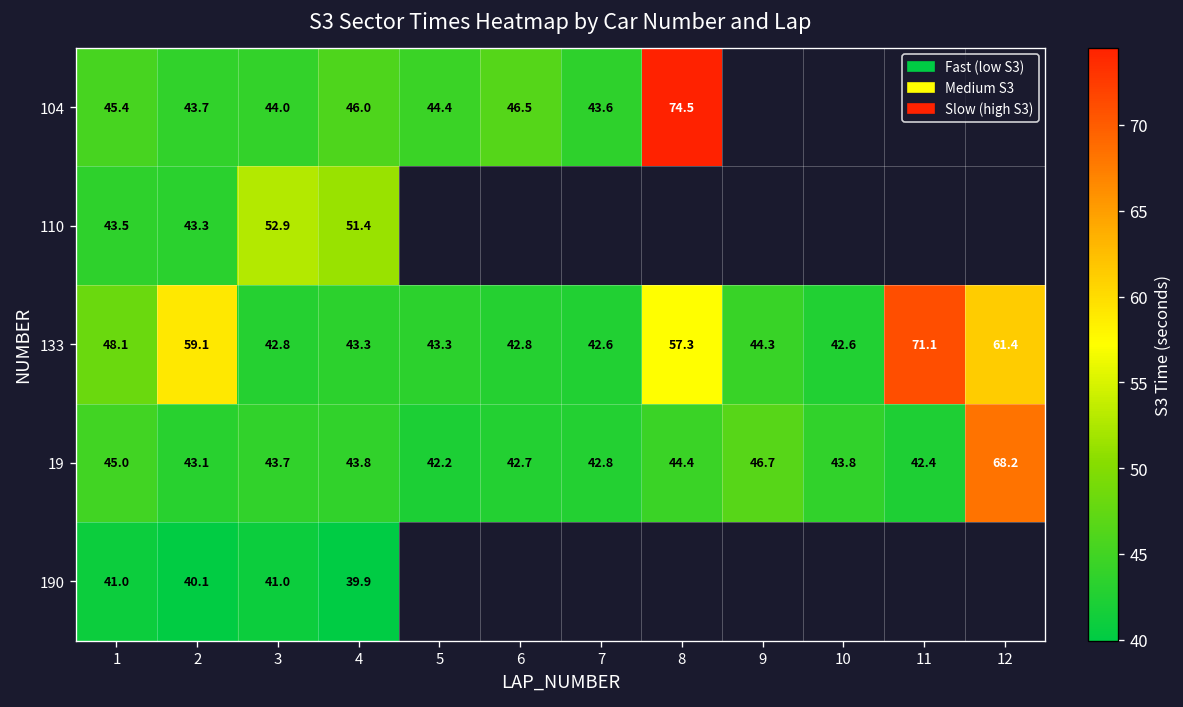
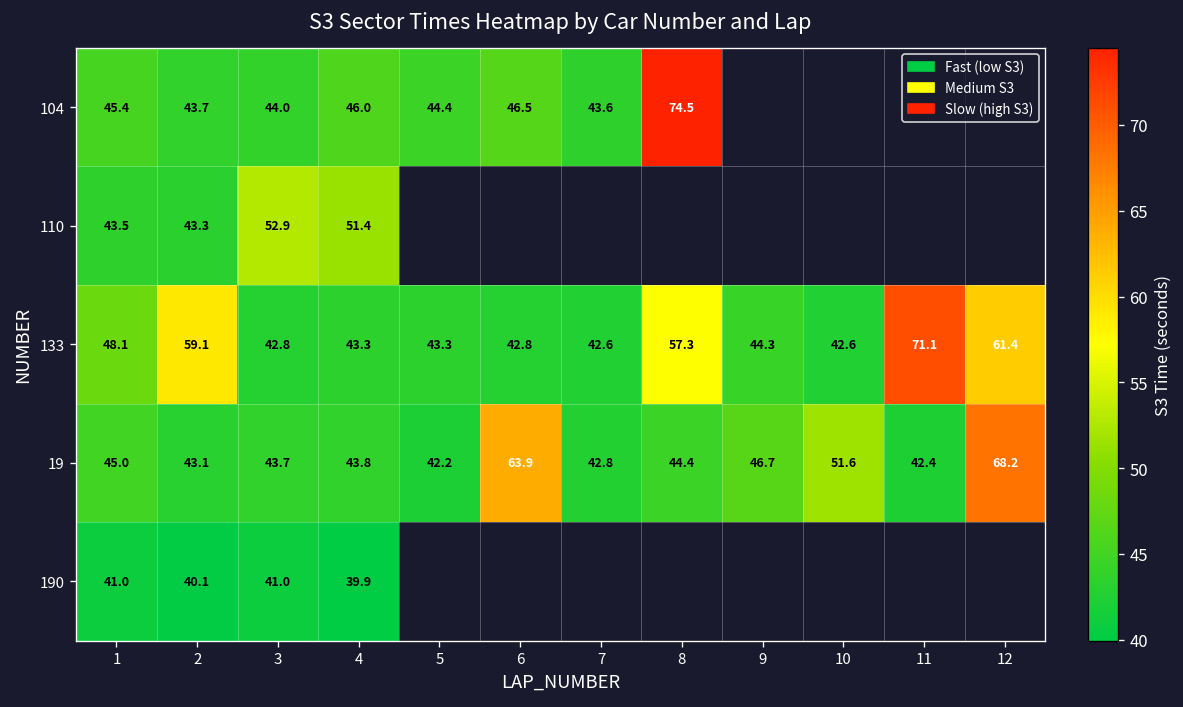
  {
    "104": {
      "1": 45.4,
      "2": 43.7,
      "3": 44.0,
      "4": 46.0,
      "5": 44.4,
      "6": 46.5,
      "7": 43.6,
      "8": 74.5
    },
    "110": {
      "1": 43.5,
      "2": 43.3,
      "3": 52.9,
      "4": 51.4
    },
    "133": {
      "1": 48.1,
      "2": 59.1,
      "3": 42.8,
      "4": 43.3,
      "5": 43.3,
      "6": 42.8,
      "7": 42.6,
      "8": 57.3,
      "9": 44.3,
      "10": 42.6,
      "11": 71.1,
      "12": 61.4
    },
    "19": {
      "1": 45.0,
      "2": 43.1,
      "3": 43.7,
      "4": 43.8,
      "5": 42.2,
-     "6": 42.7,
+     "6": 63.9,
      "7": 42.8,
      "8": 44.4,
      "9": 46.7,
-     "10": 43.8,
+     "10": 51.6,
      "11": 42.4,
      "12": 68.2
    },
    "190": {
      "1": 41.0,
      "2": 40.1,
      "3": 41.0,
      "4": 39.9
    }
  }
